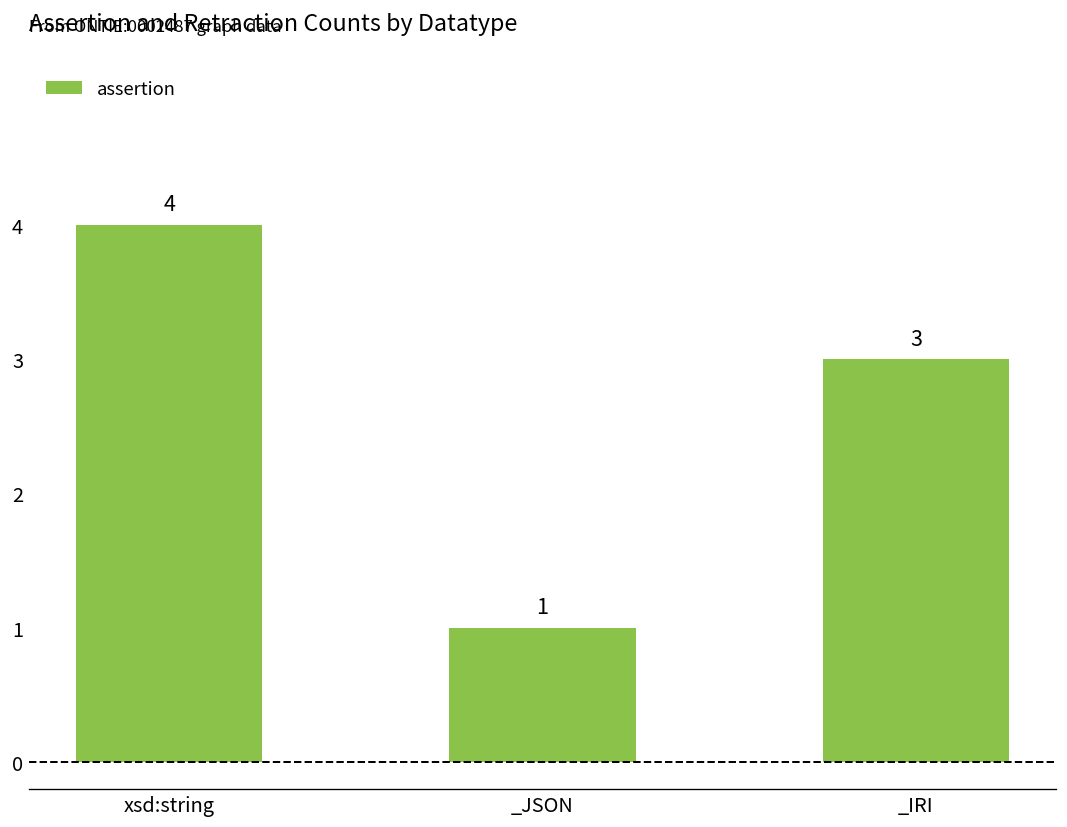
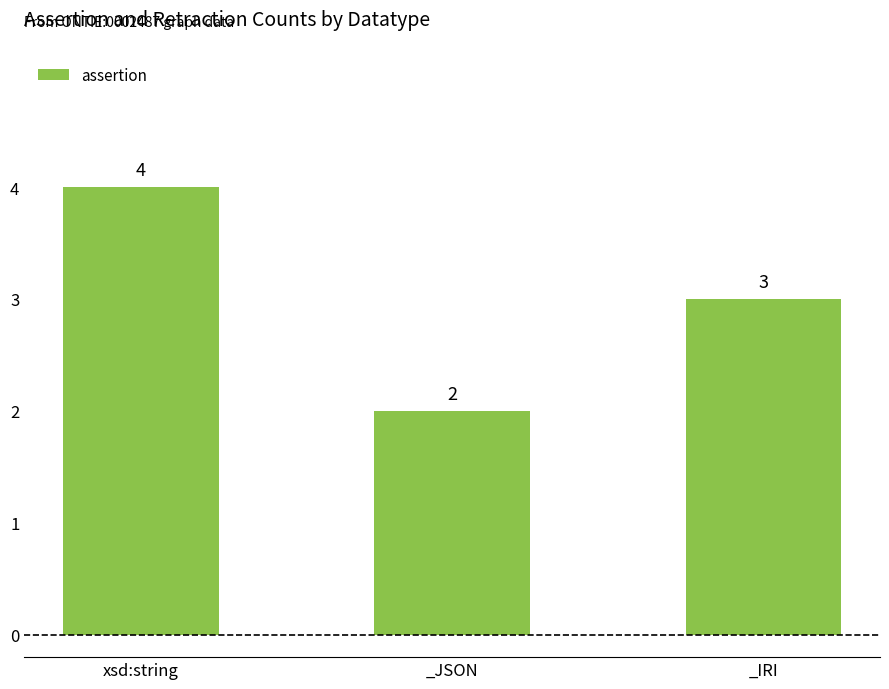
  {
    "xsd:string": 4,
-   "_JSON": 1,
+   "_JSON": 2,
    "_IRI": 3
  }
